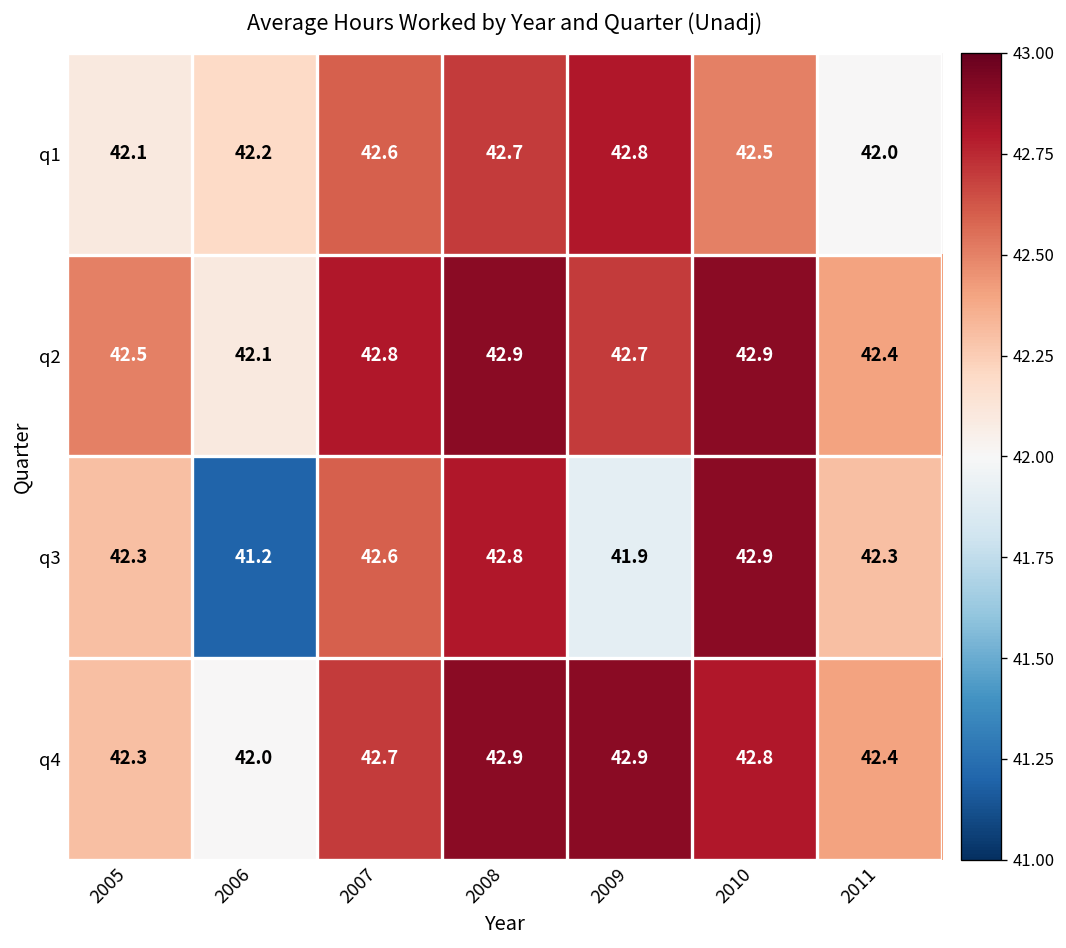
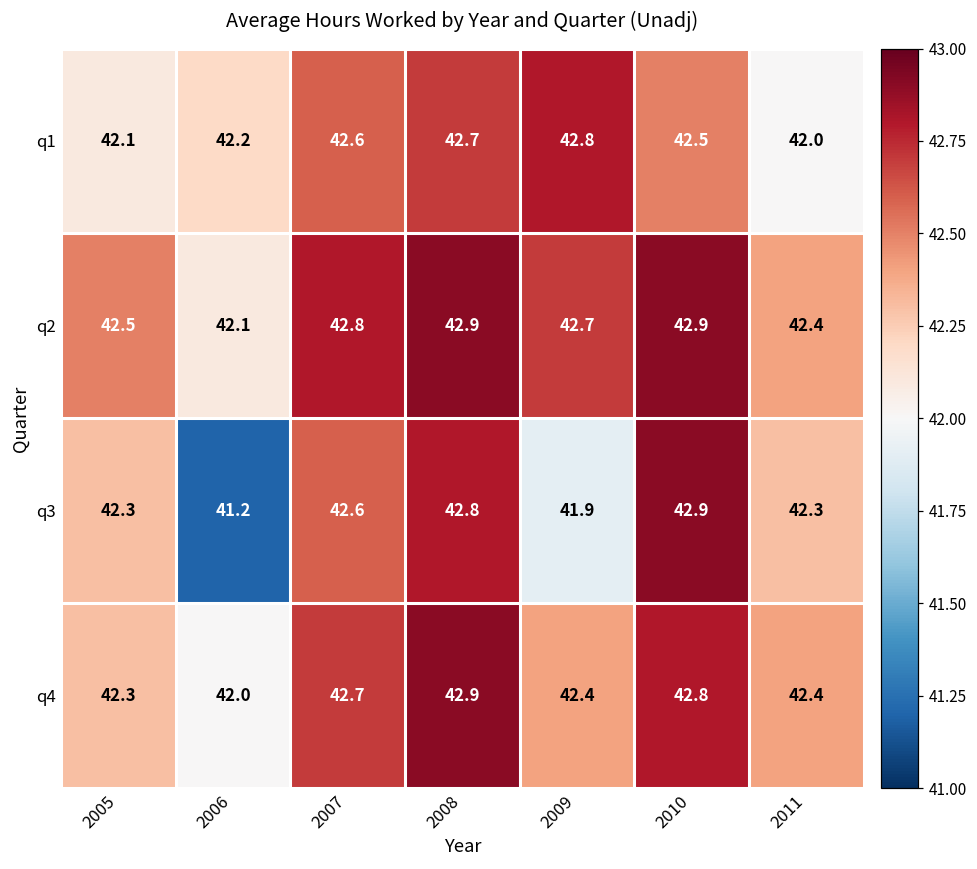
  {
    "q1": {
      "2005": 42.1,
      "2006": 42.2,
      "2007": 42.6,
      "2008": 42.7,
      "2009": 42.8,
      "2010": 42.5,
      "2011": 42.0
    },
    "q2": {
      "2005": 42.5,
      "2006": 42.1,
      "2007": 42.8,
      "2008": 42.9,
      "2009": 42.7,
      "2010": 42.9,
      "2011": 42.4
    },
    "q3": {
      "2005": 42.3,
      "2006": 41.2,
      "2007": 42.6,
      "2008": 42.8,
      "2009": 41.9,
      "2010": 42.9,
      "2011": 42.3
    },
    "q4": {
      "2005": 42.3,
      "2006": 42.0,
      "2007": 42.7,
      "2008": 42.9,
-     "2009": 42.9,
+     "2009": 42.4,
      "2010": 42.8,
      "2011": 42.4
    }
  }
